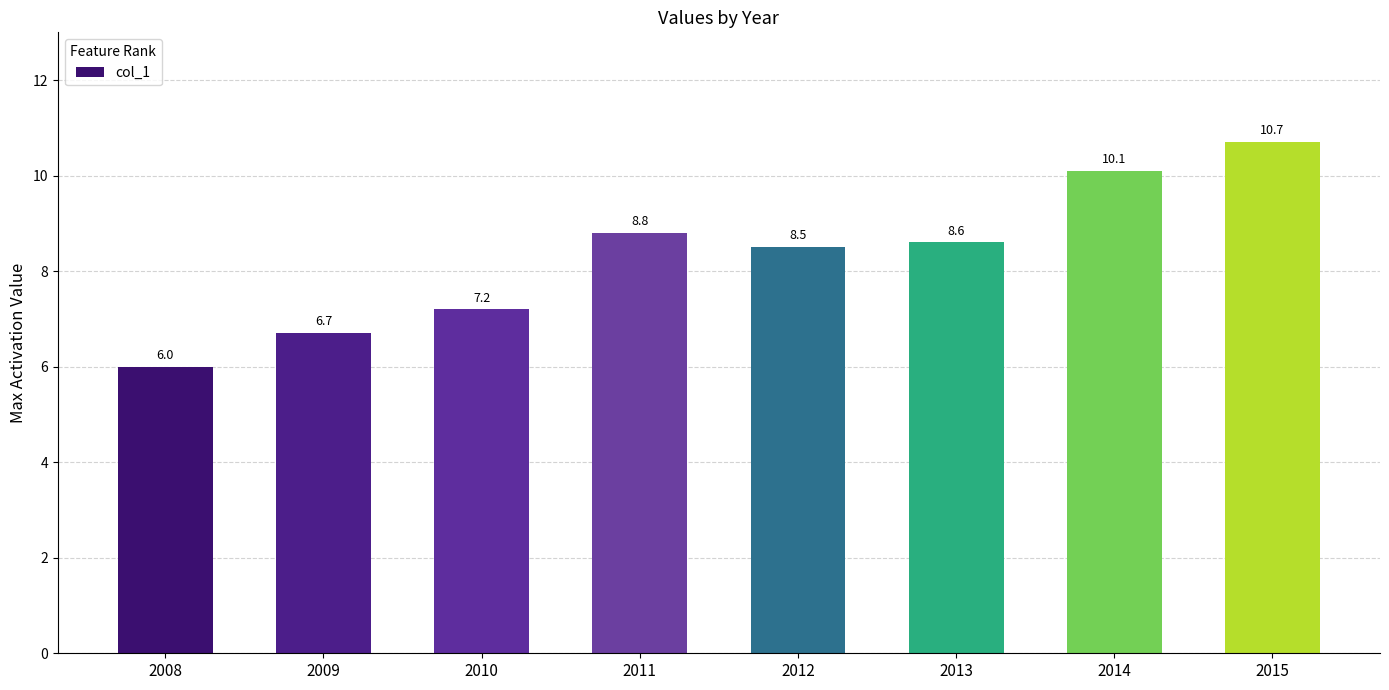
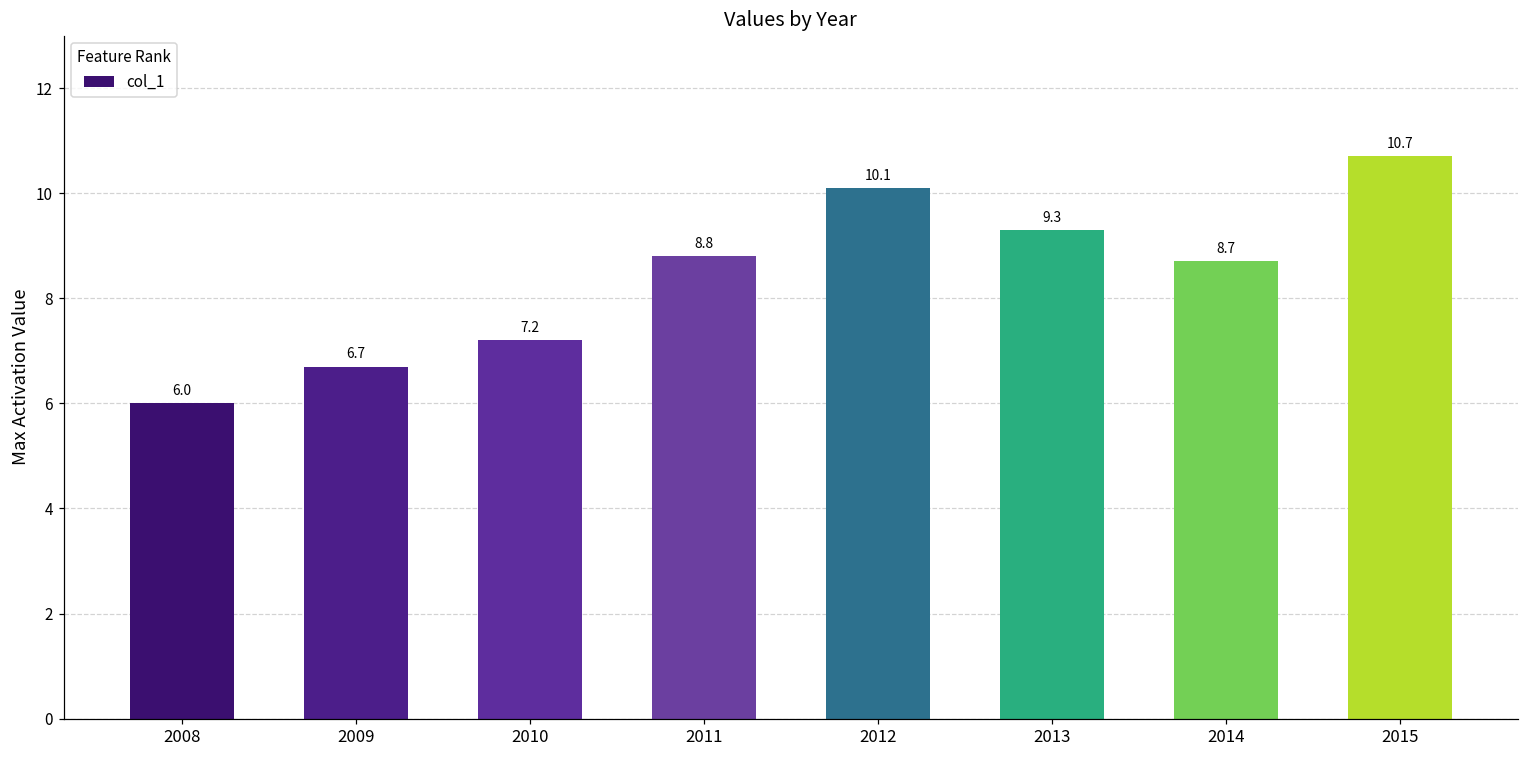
  {
    "2008": 6.0,
    "2009": 6.7,
    "2010": 7.2,
    "2011": 8.8,
-   "2012": 8.5,
-   "2013": 8.6,
-   "2014": 10.1,
+   "2012": 10.1,
+   "2013": 9.3,
+   "2014": 8.7,
    "2015": 10.7
  }
